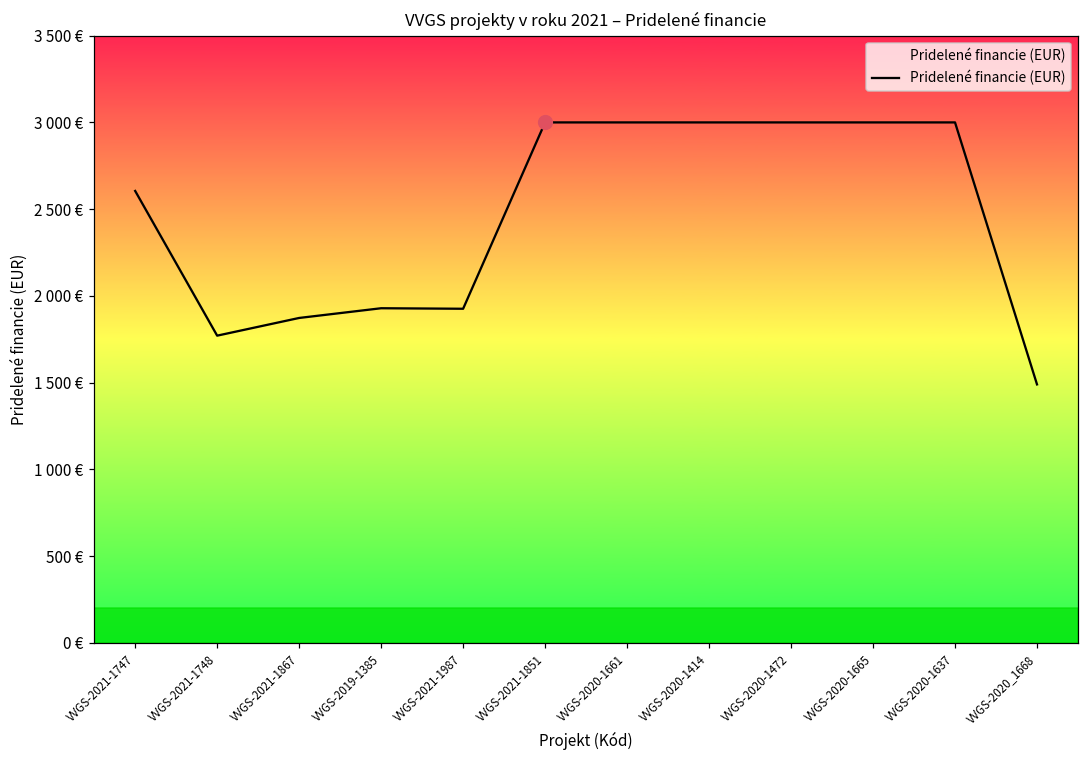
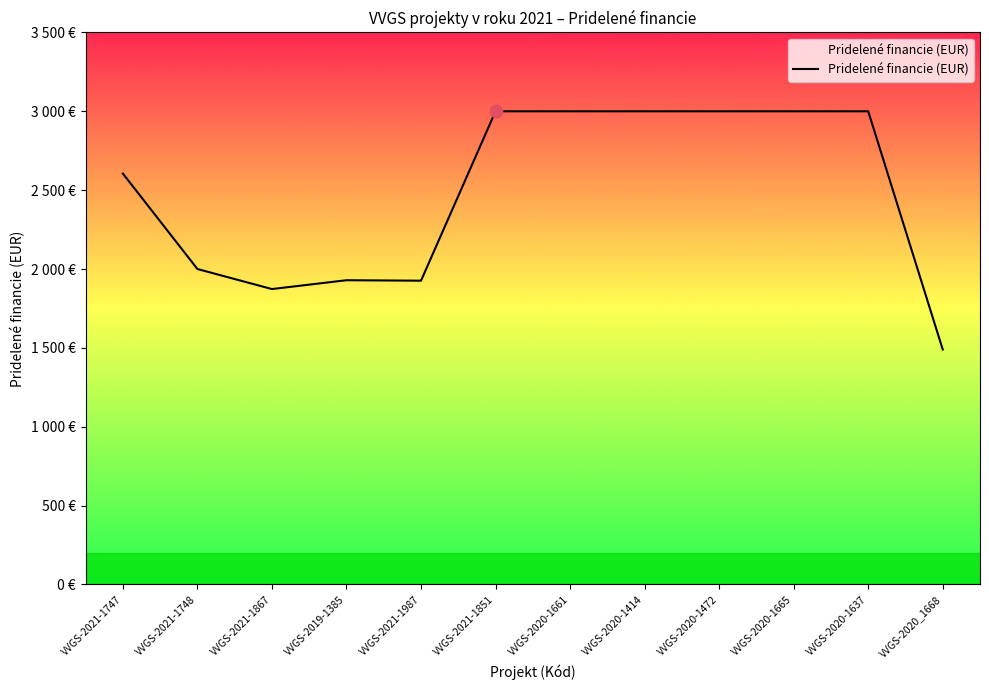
  {
    "Pridelené financie (EUR)": {
      "VVGS-2021-1747": "2610 €",
-     "VVGS-2021-1748": "1770 €",
+     "VVGS-2021-1748": "2000 €",
      "VVGS-2021-1867": "1870 €",
      "VVGS-2019-1385": "1930 €",
      "VVGS-2021-1987": "1930 €",
      "VVGS-2020-1661": "3000 €",
      "VVGS-2020-1414": "3000 €",
      "VVGS-2020-1472": "3000 €",
      "VVGS-2020-1665": "3000 €",
      "VVGS-2020-1637": "3000 €",
      "VVGS-2020_1668": "1490 €"
    }
  }
